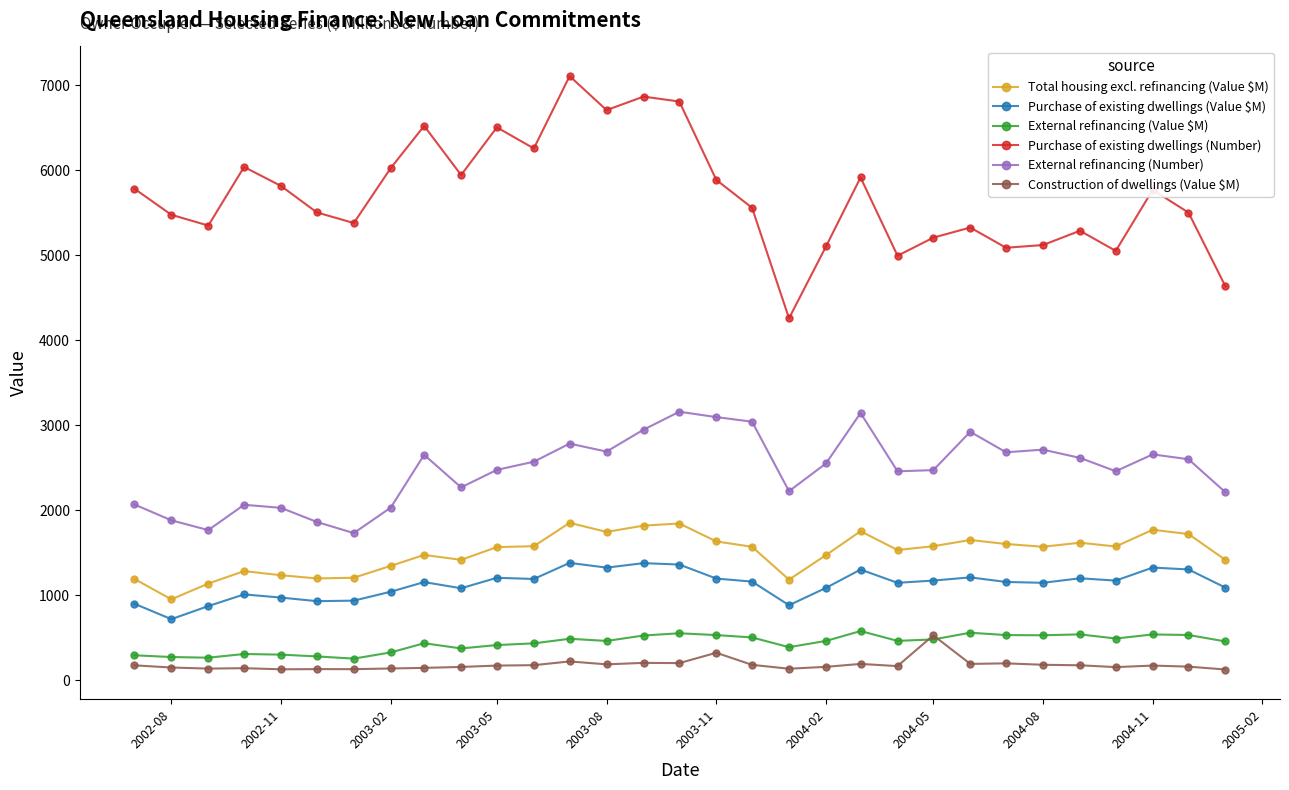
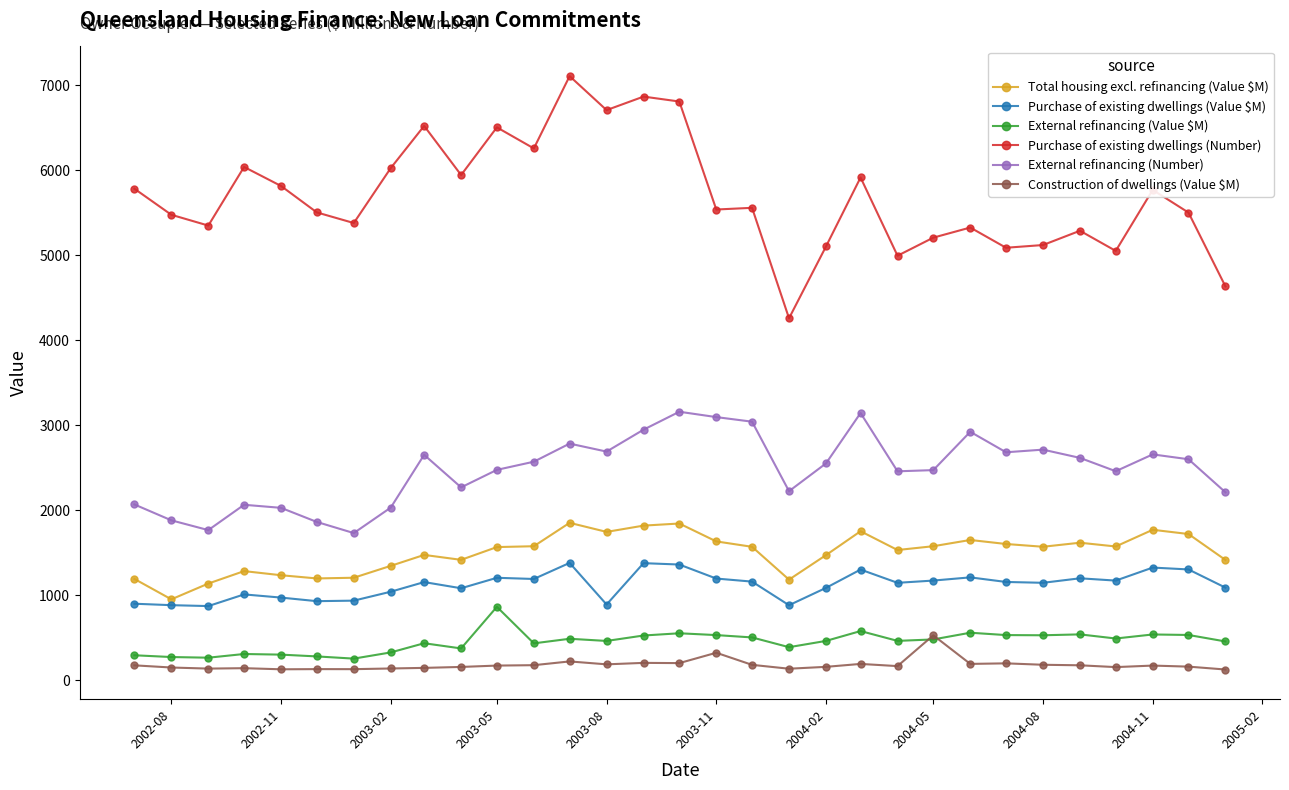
  {
    "Total housing excl. refinancing (Value $M)": {
      "2002-08": 1000,
      "2002-11": 1200,
      "2003-02": 1300,
      "2003-05": 1600,
      "2003-08": 1700,
      "2003-11": 1600,
      "2004-02": 1500,
      "2004-05": 1600,
      "2004-08": 1600,
      "2004-11": 1800
    },
    "Purchase of existing dwellings (Value $M)": {
-     "2002-08": 700,
+     "2002-08": 900,
      "2002-11": 1000,
      "2003-02": 1000,
      "2003-05": 1200,
-     "2003-08": 1300,
+     "2003-08": 900,
      "2003-11": 1200,
      "2004-02": 1100,
      "2004-05": 1200,
      "2004-08": 1100,
      "2004-11": 1300
    },
    "External refinancing (Value $M)": {
      "2002-08": 300,
      "2002-11": 300,
      "2003-02": 300,
-     "2003-05": 400,
+     "2003-05": 900,
      "2003-08": 500,
      "2003-11": 500,
      "2004-02": 500,
      "2004-05": 500,
      "2004-08": 500,
      "2004-11": 500
    },
    "Purchase of existing dwellings (Number)": {
      "2002-08": 5500,
      "2002-11": 5800,
      "2003-02": 6000,
      "2003-05": 6500,
      "2003-08": 6700,
-     "2003-11": 5900,
+     "2003-11": 5500,
      "2004-02": 5100,
      "2004-05": 5200,
      "2004-08": 5100
    },
    "External refinancing (Number)": {
      "2002-08": 1900,
      "2002-11": 2000,
      "2003-02": 2000,
      "2003-05": 2500,
      "2003-08": 2700,
      "2003-11": 3100,
      "2004-02": 2600,
      "2004-05": 2500,
      "2004-08": 2700,
      "2004-11": 2700
    },
    "Construction of dwellings (Value $M)": {
      "2002-08": 100,
      "2002-11": 100,
      "2003-02": 100,
      "2003-05": 200,
      "2003-08": 200,
      "2003-11": 300,
      "2004-02": 200,
      "2004-05": 500,
      "2004-08": 200,
      "2004-11": 200
    }
  }
